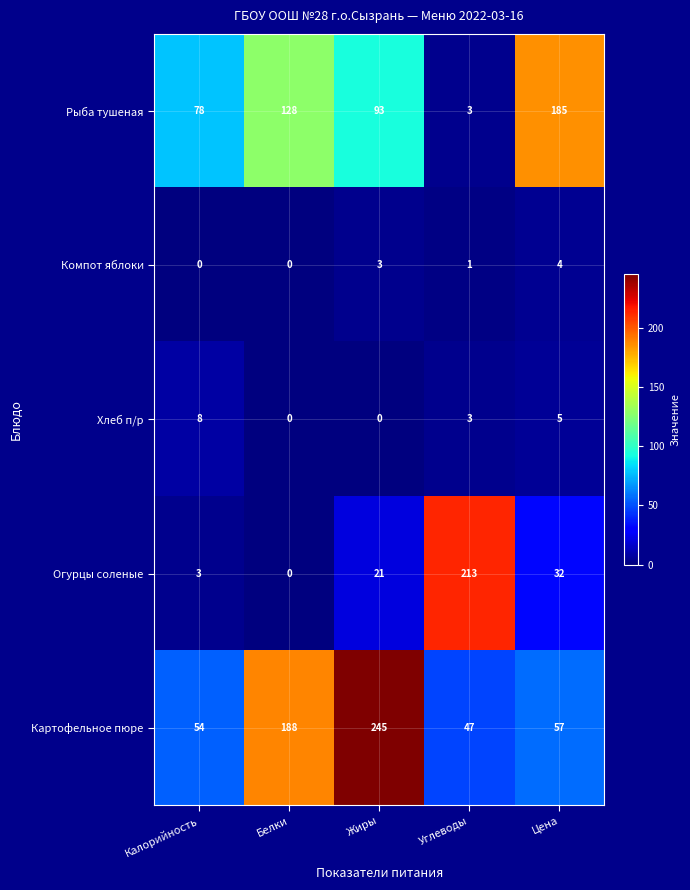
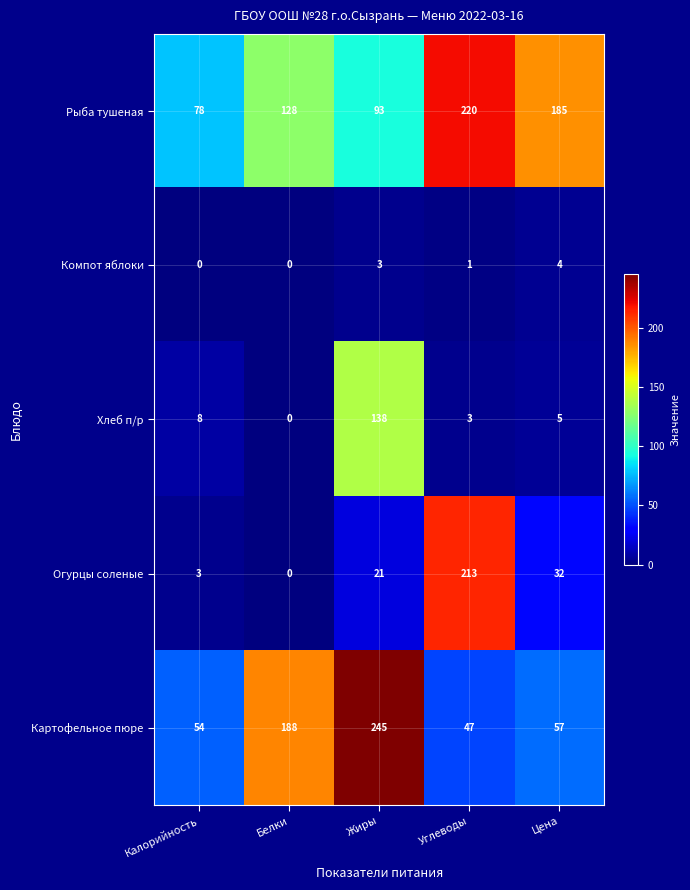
  {
    "Рыба тушеная": {
      "Калорийность": 78,
      "Белки": 128,
      "Жиры": 93,
-     "Углеводы": 3,
+     "Углеводы": 220,
      "Цена": 185
    },
    "Компот яблоки": {
      "Калорийность": 0,
      "Белки": 0,
      "Жиры": 3,
      "Углеводы": 1,
      "Цена": 4
    },
    "Хлеб п/р": {
      "Калорийность": 8,
      "Белки": 0,
-     "Жиры": 0,
+     "Жиры": 138,
      "Углеводы": 3,
      "Цена": 5
    },
    "Огурцы соленые": {
      "Калорийность": 3,
      "Белки": 0,
      "Жиры": 21,
      "Углеводы": 213,
      "Цена": 32
    },
    "Картофельное пюре": {
      "Калорийность": 54,
      "Белки": 188,
      "Жиры": 245,
      "Углеводы": 47,
      "Цена": 57
    }
  }
